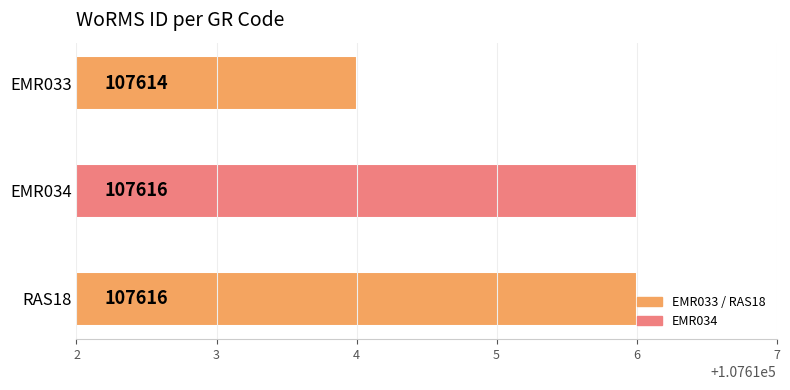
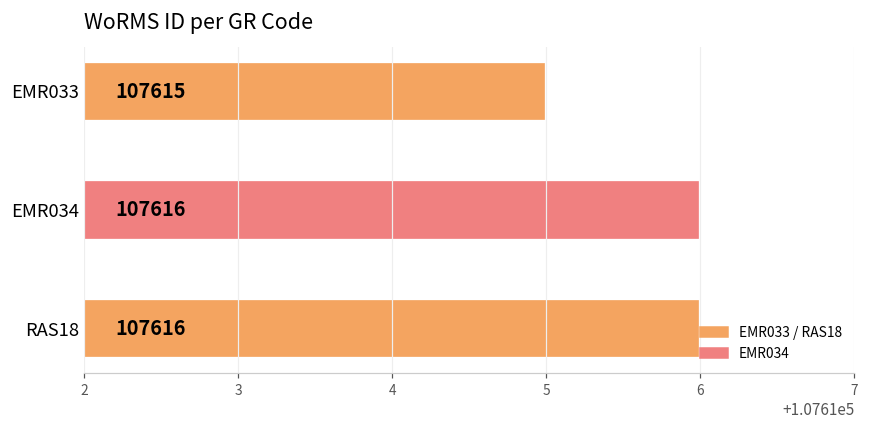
  {
-   "EMR033": 107614,
+   "EMR033": 107615,
    "EMR034": 107616,
    "RAS18": 107616
  }
